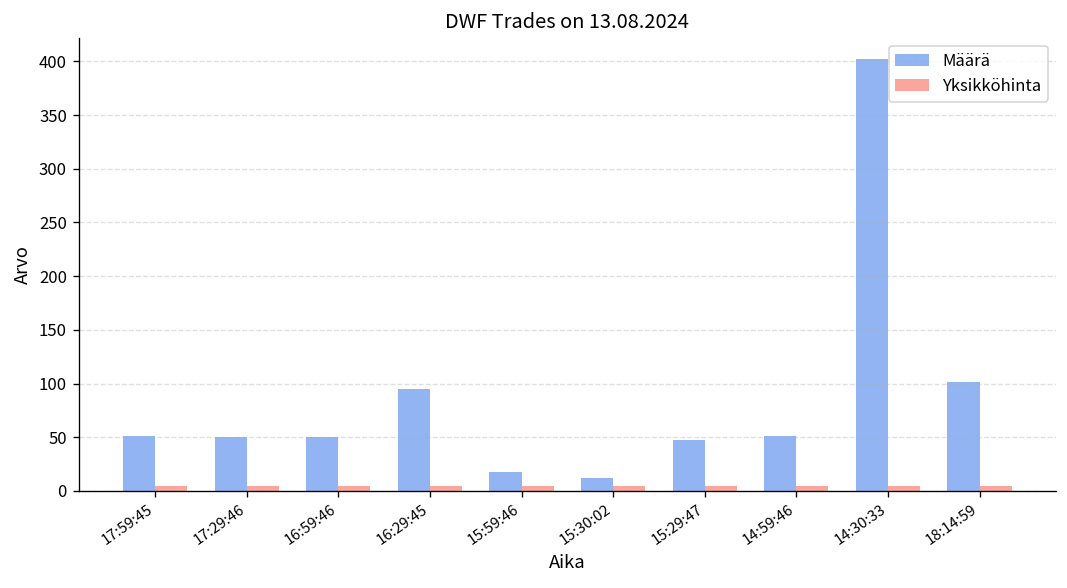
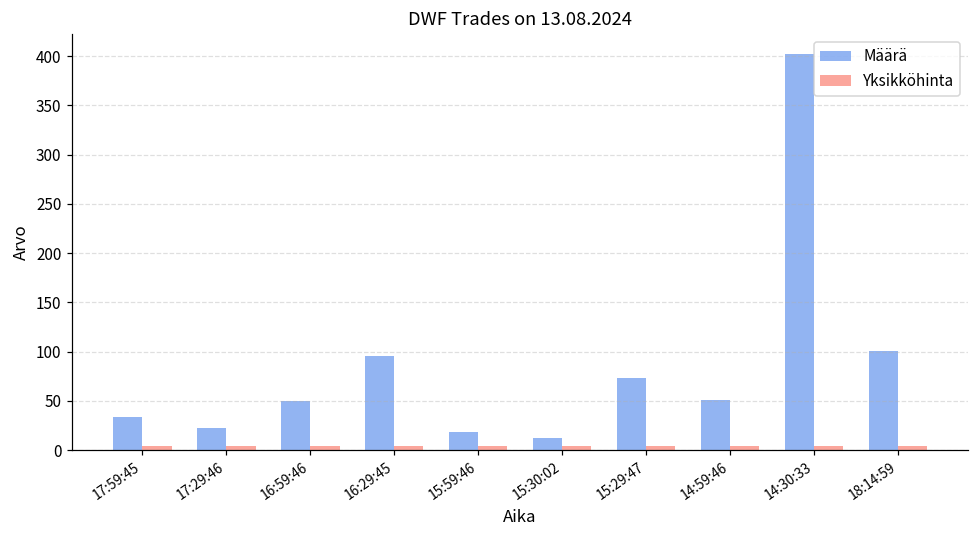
  {
    "Määrä": {
-     "17:59:45": 50,
-     "17:29:46": 50,
+     "17:59:45": 30,
+     "17:29:46": 20,
      "16:59:46": 50,
      "16:29:45": 100,
      "15:59:46": 20,
      "15:30:02": 10,
-     "15:29:47": 50,
+     "15:29:47": 70,
      "14:59:46": 50,
      "14:30:33": 400,
      "18:14:59": 100
    },
    "Yksikköhinta": {
      "17:59:45": 0,
      "17:29:46": 0,
      "16:59:46": 0,
      "16:29:45": 0,
      "15:59:46": 0,
      "15:30:02": 0,
      "15:29:47": 0,
      "14:59:46": 0,
      "14:30:33": 0,
      "18:14:59": 0
    }
  }
